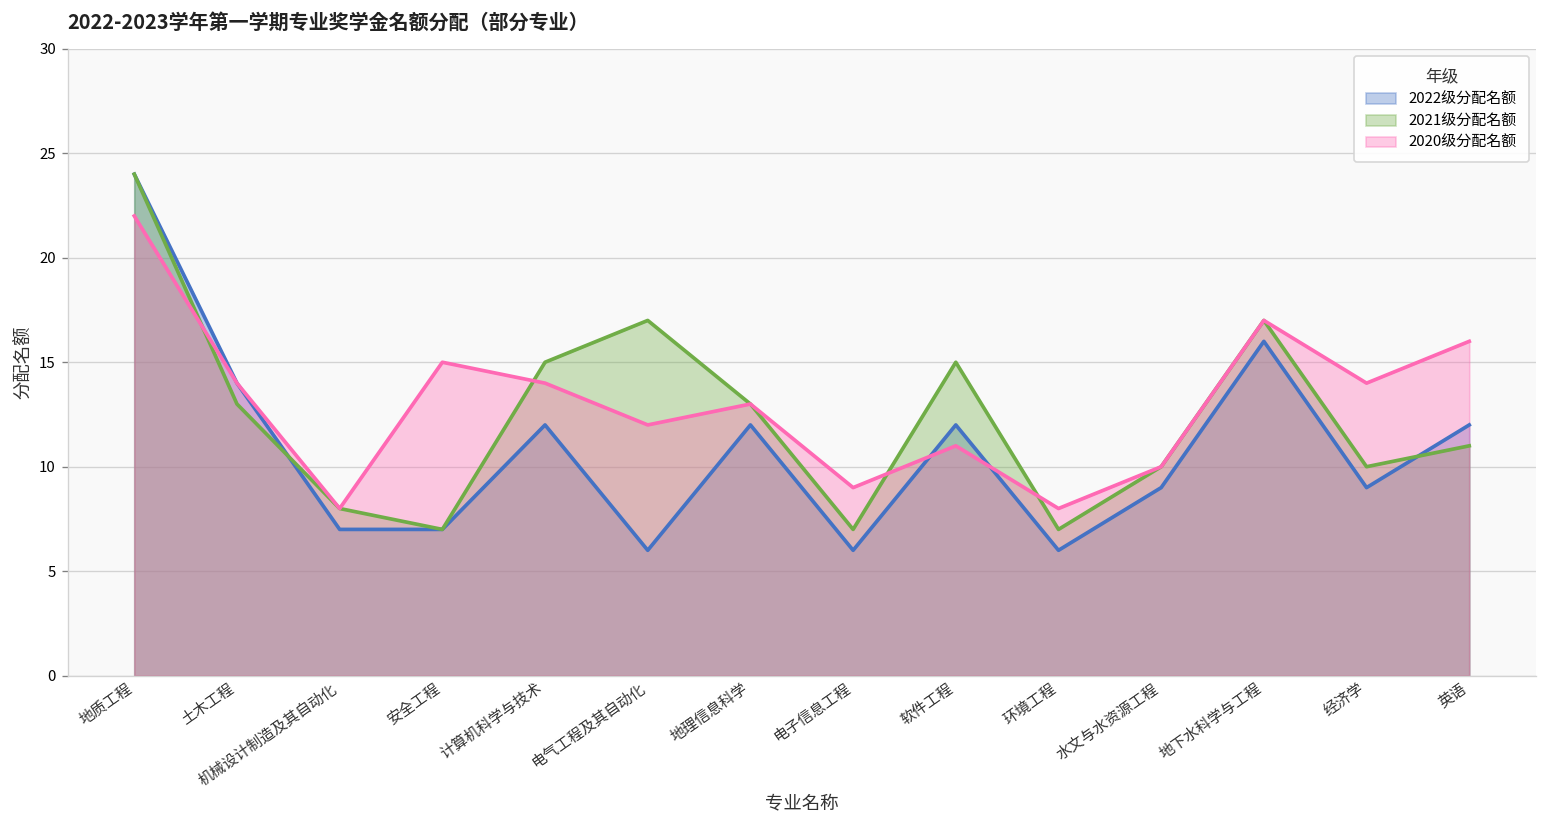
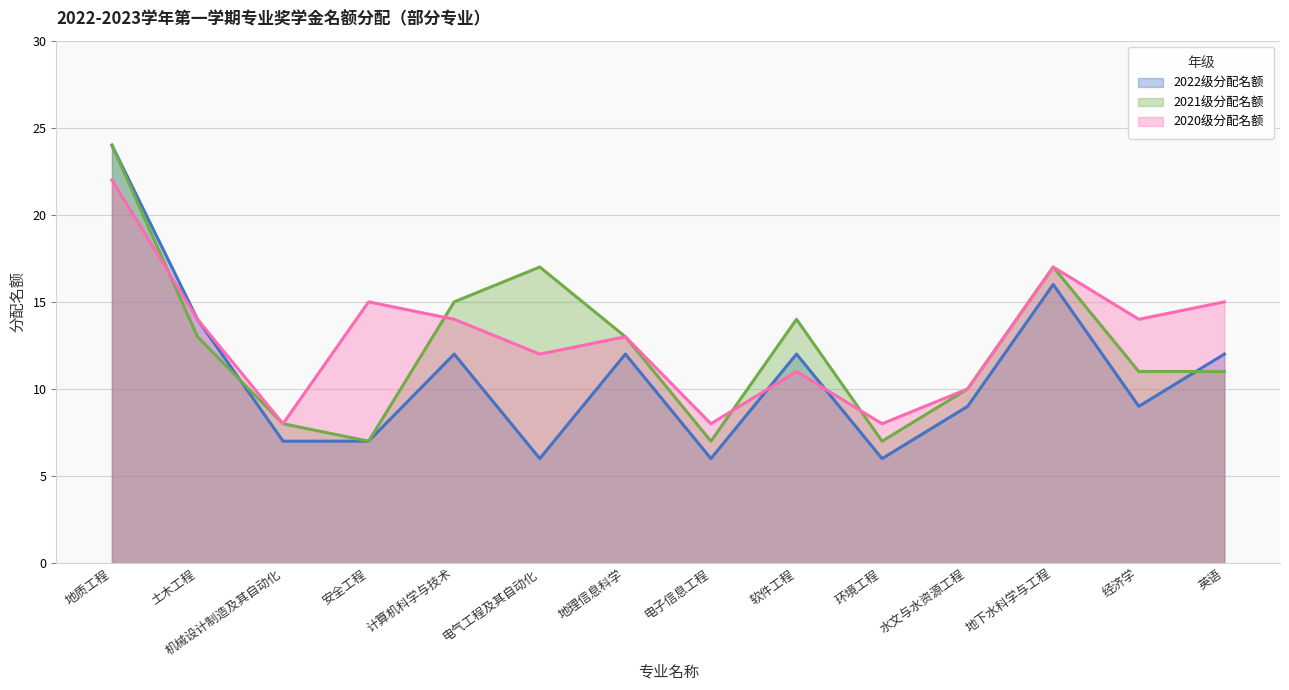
  {
    "2022级分配名额": {
      "机械设计制造及其自动化": 7,
      "计算机科学与技术": 12,
      "电气工程及其自动化": 6,
      "地理信息科学": 12,
      "电子信息工程": 6,
      "软件工程": 12,
      "环境工程": 6,
      "水文与水资源工程": 9,
      "地下水科学与工程": 16,
      "经济学": 9,
      "英语": 12
    },
    "2021级分配名额": {
      "土木工程": 13,
      "计算机科学与技术": 15,
      "电气工程及其自动化": 17,
      "电子信息工程": 7,
-     "软件工程": 15,
+     "软件工程": 14,
      "环境工程": 7,
-     "经济学": 10,
+     "经济学": 11,
      "英语": 11
    },
    "2020级分配名额": {
      "地质工程": 22,
      "安全工程": 15,
      "计算机科学与技术": 14,
      "电气工程及其自动化": 12,
-     "电子信息工程": 9,
+     "电子信息工程": 8,
      "软件工程": 11,
      "环境工程": 8,
      "经济学": 14,
-     "英语": 16
+     "英语": 15
    }
  }
